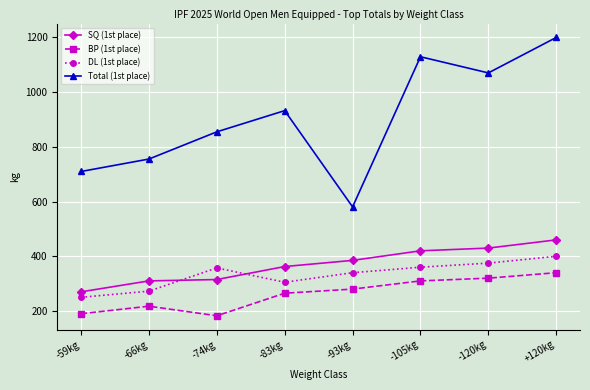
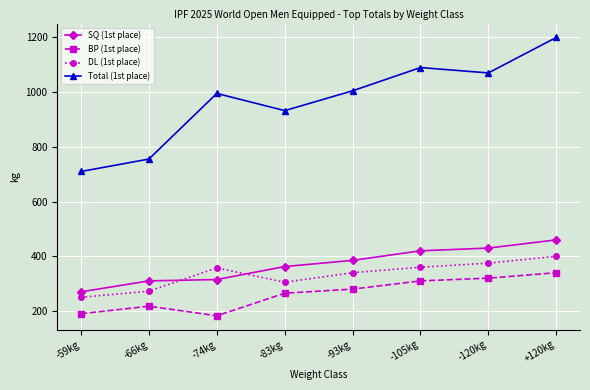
  {
    "Total (1st place)": {
      "-59kg": 710,
      "-66kg": 760,
-     "-74kg": 860,
+     "-74kg": 1000,
      "-83kg": 930,
-     "-93kg": 580,
-     "-105kg": 1130,
+     "-93kg": 1010,
+     "-105kg": 1090,
      "-120kg": 1070,
      "+120kg": 1200
    }
  }
